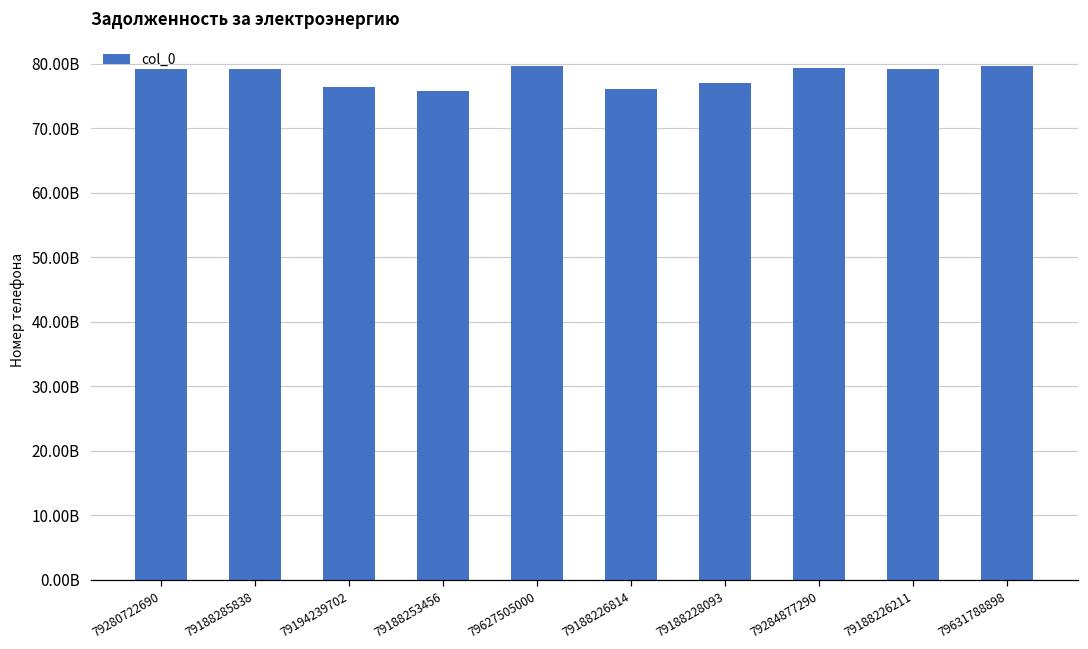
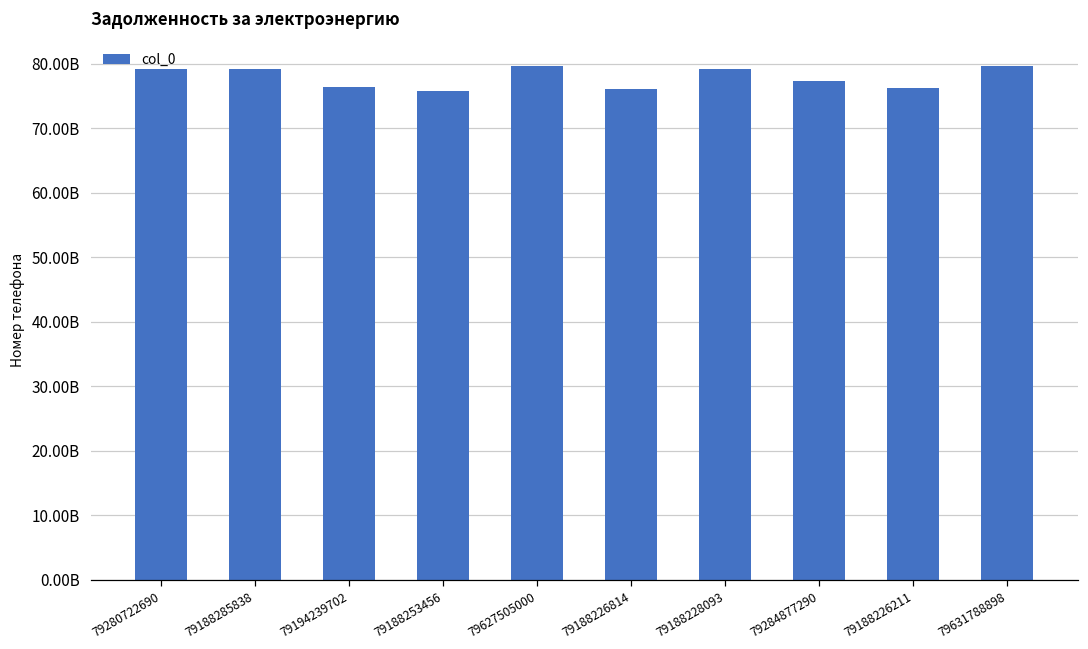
  {
    "79280722690": 79000000000,
    "79188285838": 79000000000,
    "79194239702": 76000000000,
    "79188253456": 76000000000,
    "79627505000": 80000000000,
    "79188226814": 76000000000,
-   "79188228093": 77000000000,
-   "79284877290": 79000000000,
-   "79188226211": 79000000000,
+   "79188228093": 79000000000,
+   "79284877290": 77000000000,
+   "79188226211": 76000000000,
    "79631788898": 80000000000
  }
